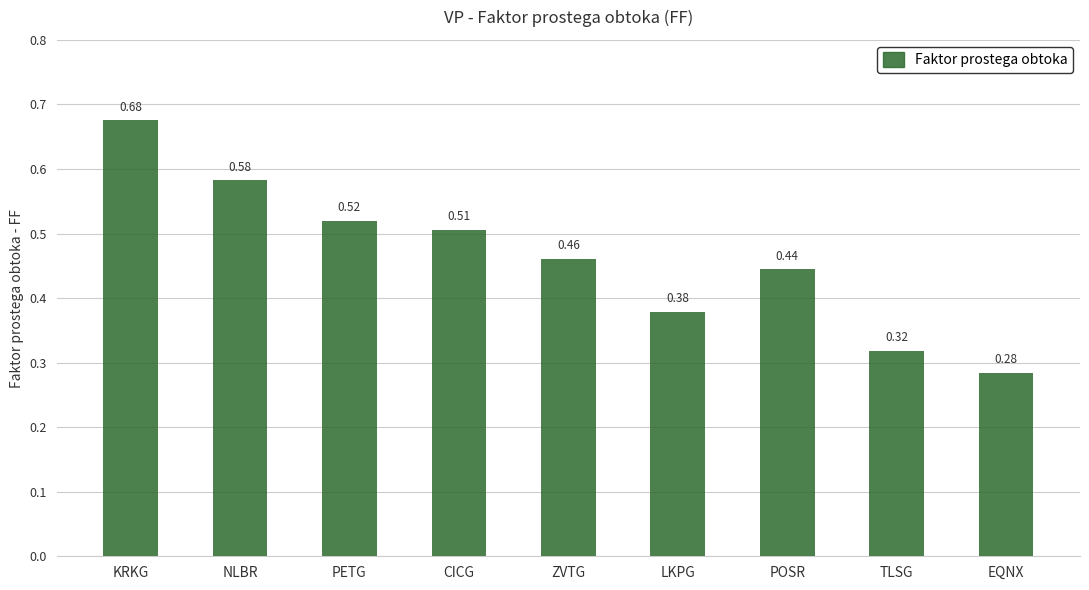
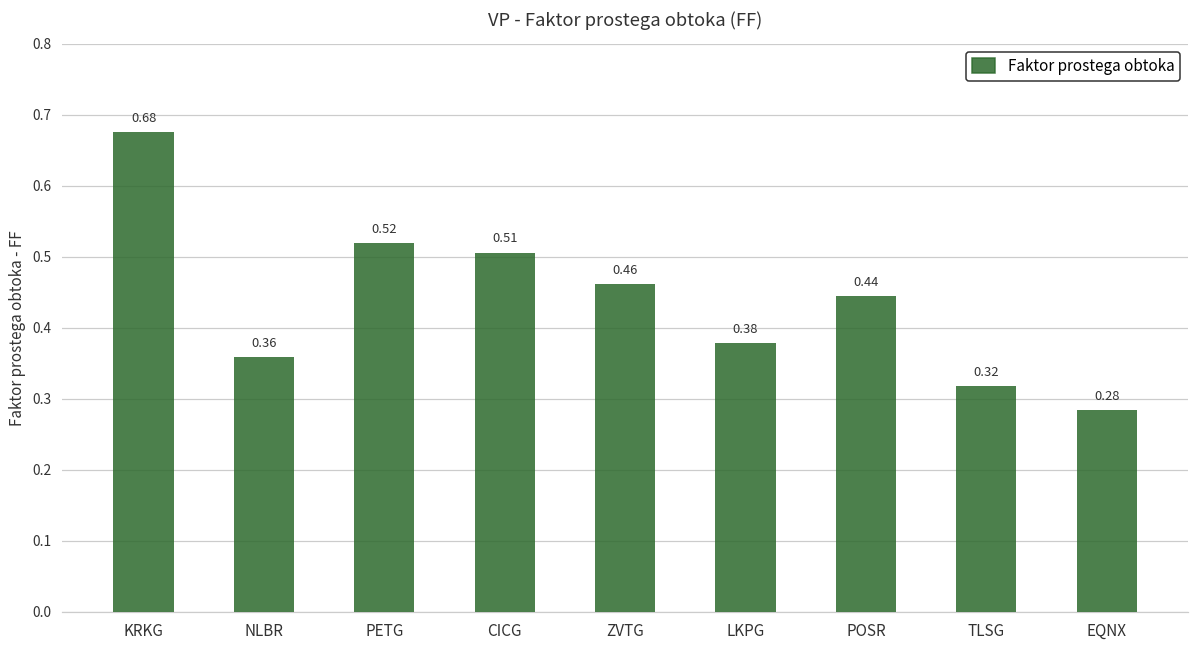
  {
    "KRKG": 0.68,
-   "NLBR": 0.58,
+   "NLBR": 0.36,
    "PETG": 0.52,
    "CICG": 0.51,
    "ZVTG": 0.46,
    "LKPG": 0.38,
    "POSR": 0.44,
    "TLSG": 0.32,
    "EQNX": 0.28
  }
